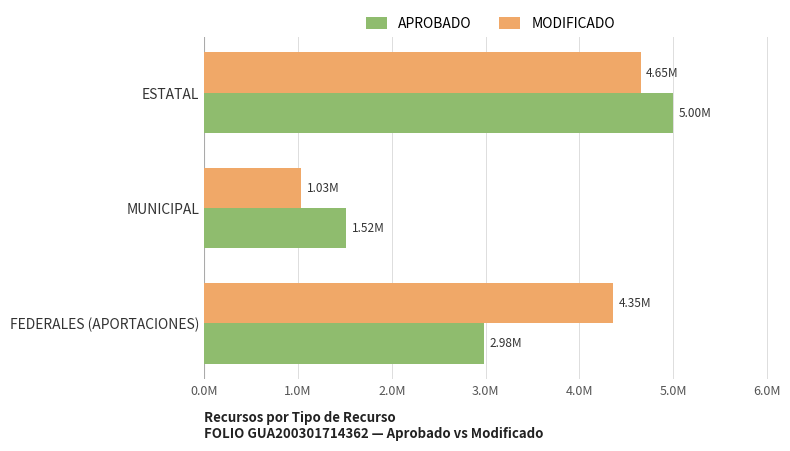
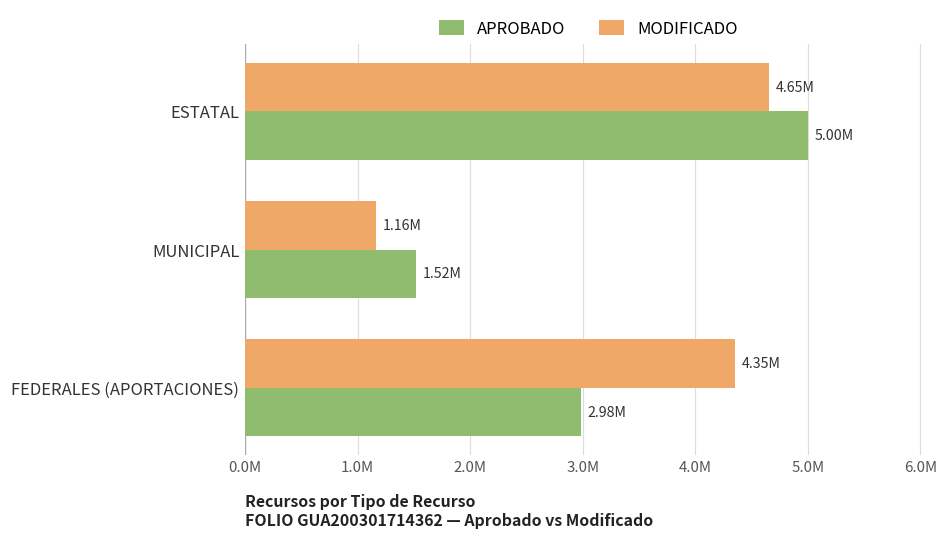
  {
    "APROBADO": {
      "ESTATAL": "5.00M",
      "MUNICIPAL": "1.52M",
      "FEDERALES (APORTACIONES)": "2.98M"
    },
    "MODIFICADO": {
      "ESTATAL": "4.65M",
-     "MUNICIPAL": "1.03M",
+     "MUNICIPAL": "1.16M",
      "FEDERALES (APORTACIONES)": "4.35M"
    }
  }
